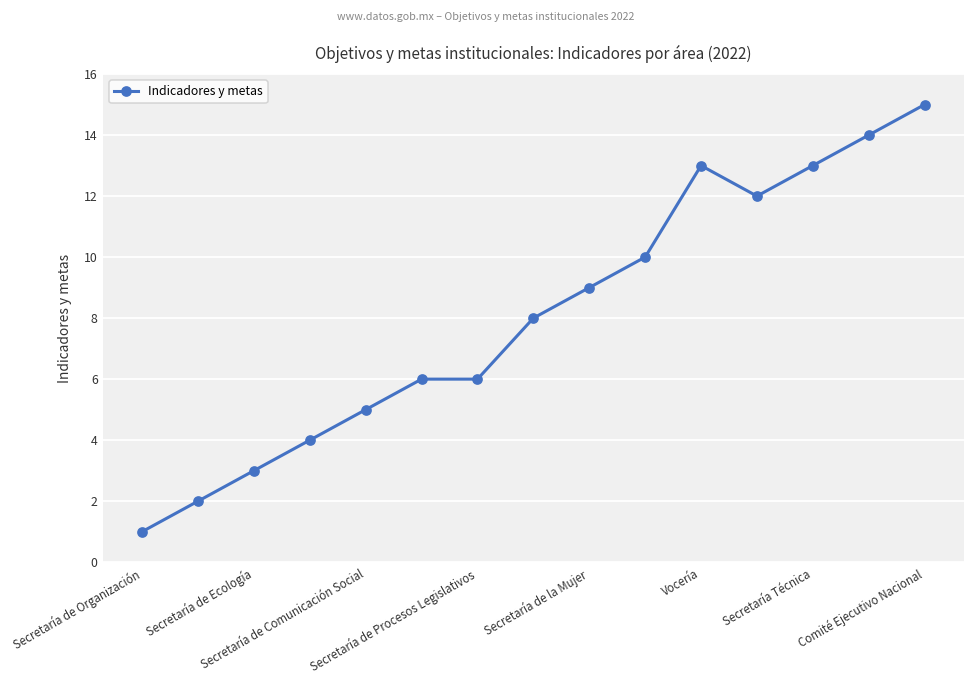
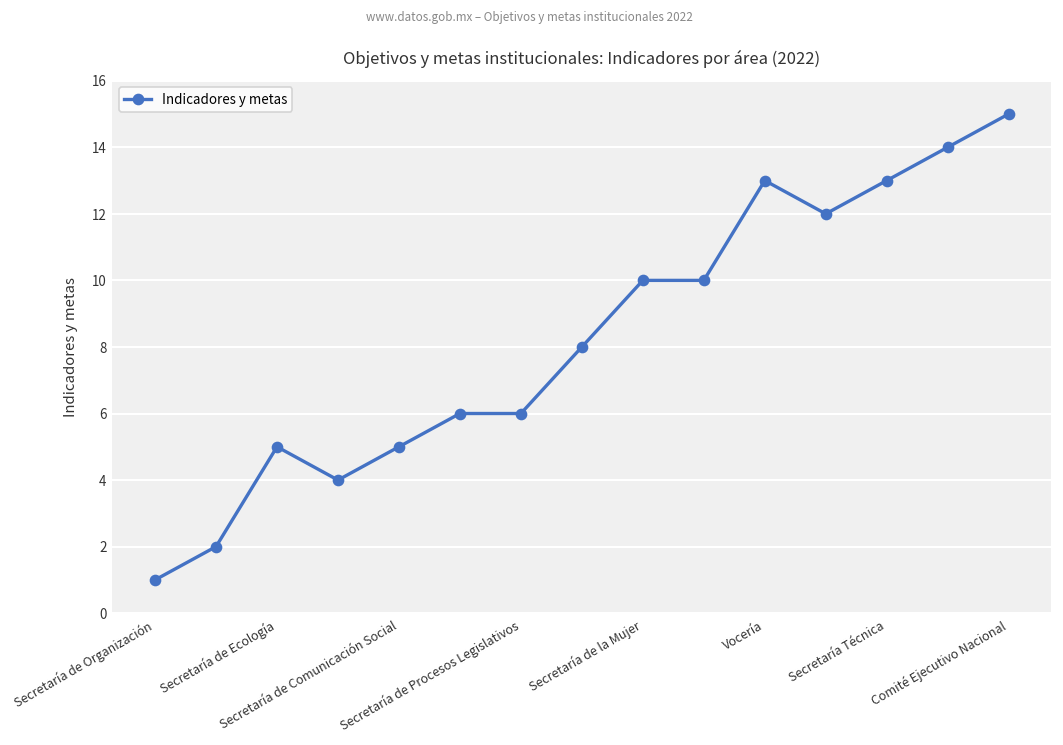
  {
    "Secretaría de Organización": 1,
-   "Secretaría de Ecología": 3,
+   "Secretaría de Ecología": 5,
    "Secretaría de Comunicación Social": 5,
    "Secretaría de Procesos Legislativos": 6,
-   "Secretaría de la Mujer": 9,
+   "Secretaría de la Mujer": 10,
    "Vocería": 13,
    "Secretaría Técnica": 13,
    "Comité Ejecutivo Nacional": 15
  }
